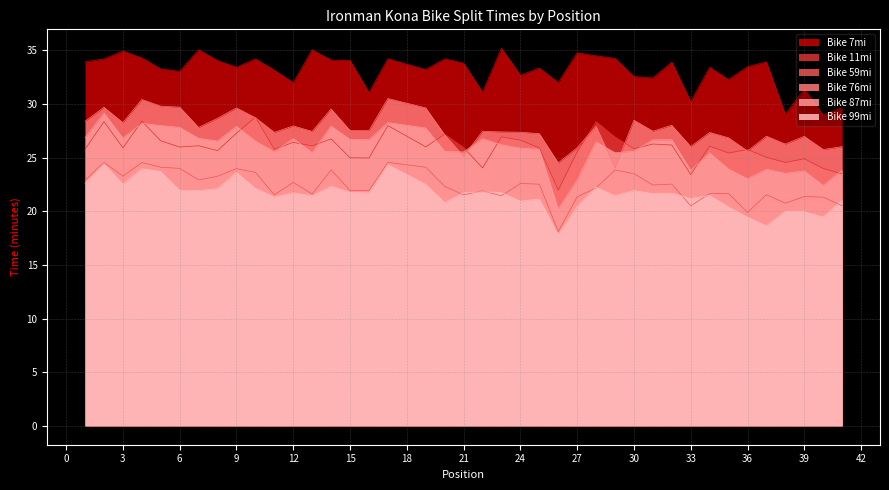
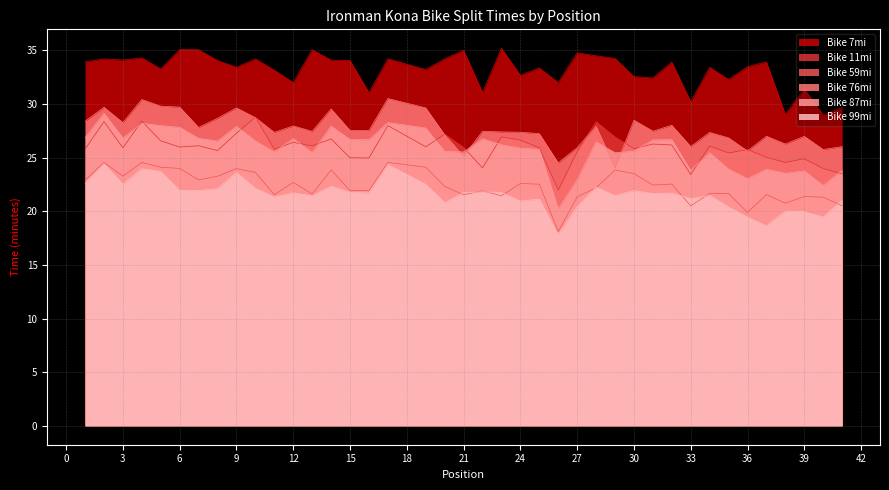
  {
    "Bike 7mi": {
-     "3": 34.9,
-     "6": 33.0,
+     "3": 34.1,
+     "6": 35.1,
      "9": 33.4,
      "12": 32.0,
      "15": 34.1,
-     "21": 33.8,
+     "21": 35.0,
      "24": 32.7,
      "27": 34.8,
      "30": 32.6,
      "33": 30.2,
      "36": 33.5
    }
  }
